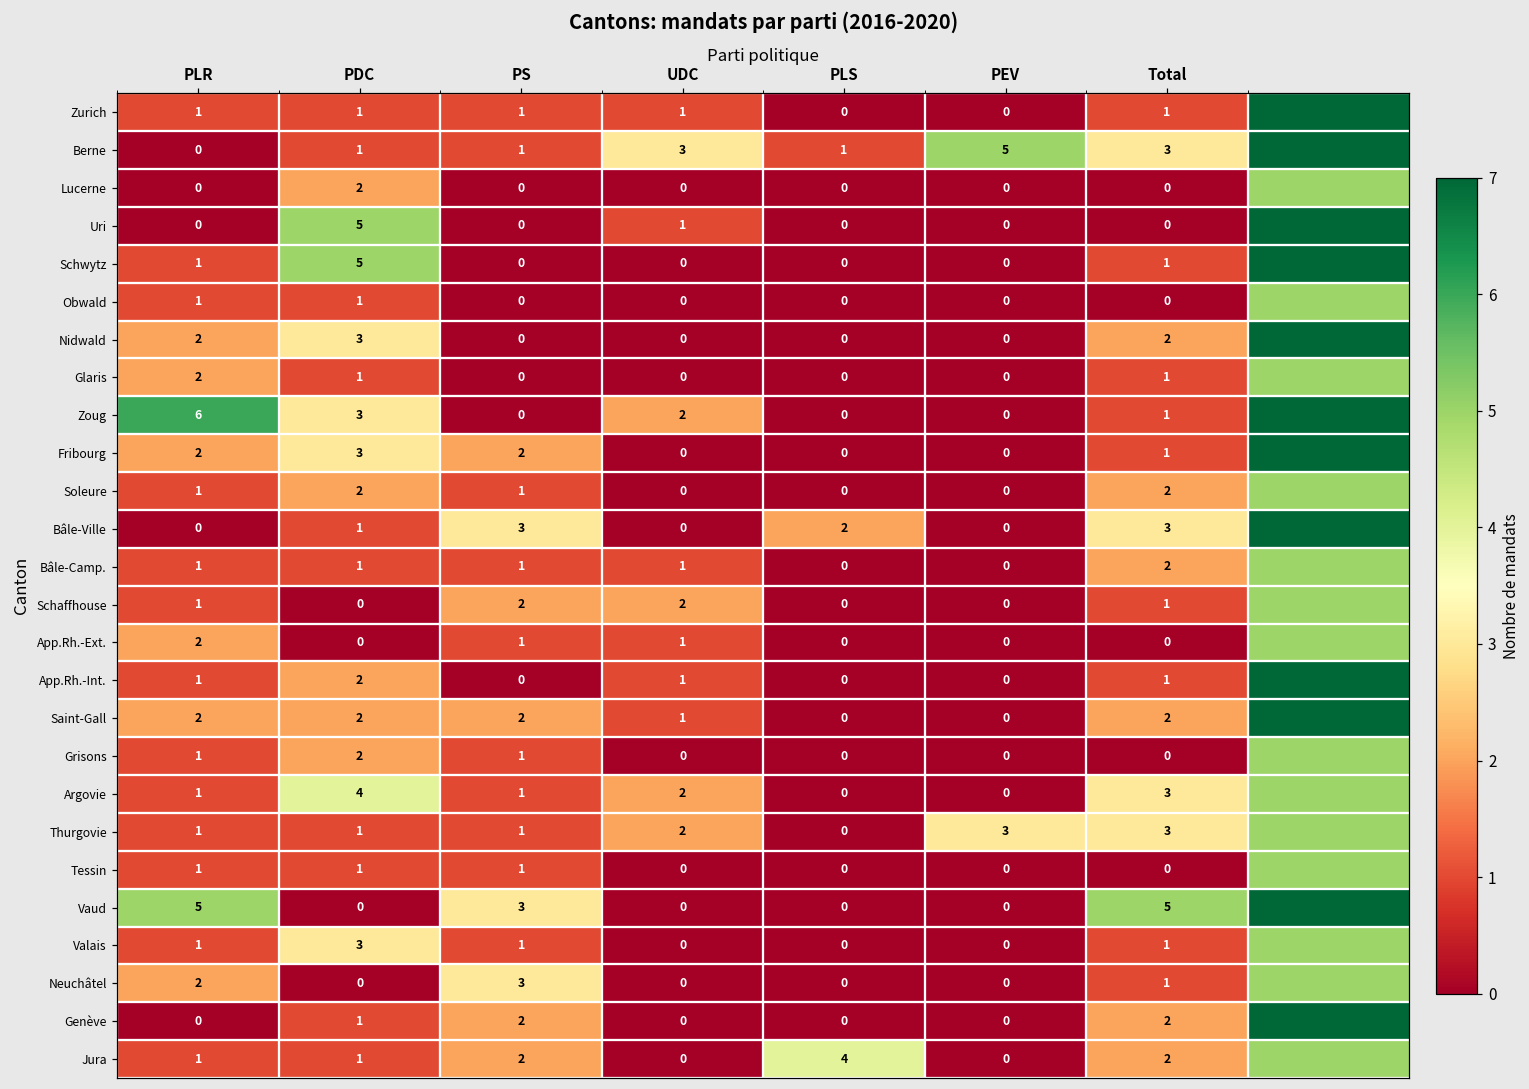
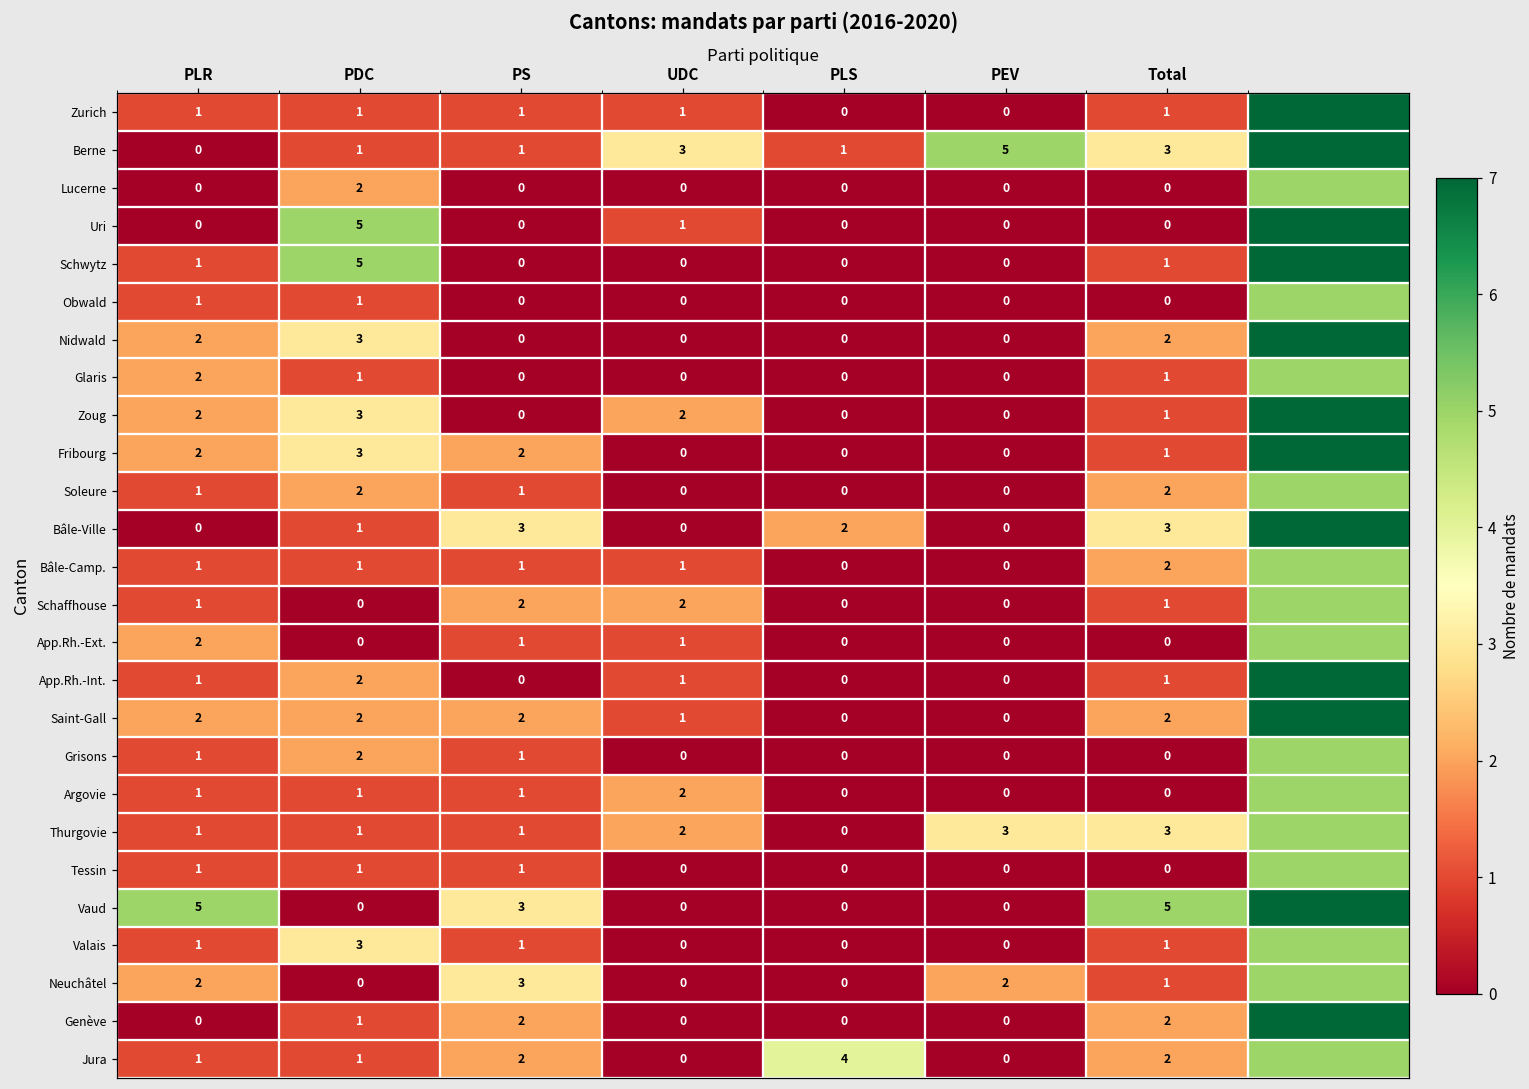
  {
    "Zurich": {
      "PLR": 1,
      "PDC": 1,
      "PS": 1,
      "UDC": 1,
      "PLS": 0,
      "PEV": 0,
      "Total": 1
    },
    "Berne": {
      "PLR": 0,
      "PDC": 1,
      "PS": 1,
      "UDC": 3,
      "PLS": 1,
      "PEV": 5,
      "Total": 3
    },
    "Lucerne": {
      "PLR": 0,
      "PDC": 2,
      "PS": 0,
      "UDC": 0,
      "PLS": 0,
      "PEV": 0,
      "Total": 0
    },
    "Uri": {
      "PLR": 0,
      "PDC": 5,
      "PS": 0,
      "UDC": 1,
      "PLS": 0,
      "PEV": 0,
      "Total": 0
    },
    "Schwytz": {
      "PLR": 1,
      "PDC": 5,
      "PS": 0,
      "UDC": 0,
      "PLS": 0,
      "PEV": 0,
      "Total": 1
    },
    "Obwald": {
      "PLR": 1,
      "PDC": 1,
      "PS": 0,
      "UDC": 0,
      "PLS": 0,
      "PEV": 0,
      "Total": 0
    },
    "Nidwald": {
      "PLR": 2,
      "PDC": 3,
      "PS": 0,
      "UDC": 0,
      "PLS": 0,
      "PEV": 0,
      "Total": 2
    },
    "Glaris": {
      "PLR": 2,
      "PDC": 1,
      "PS": 0,
      "UDC": 0,
      "PLS": 0,
      "PEV": 0,
      "Total": 1
    },
    "Zoug": {
-     "PLR": 6,
+     "PLR": 2,
      "PDC": 3,
      "PS": 0,
      "UDC": 2,
      "PLS": 0,
      "PEV": 0,
      "Total": 1
    },
    "Fribourg": {
      "PLR": 2,
      "PDC": 3,
      "PS": 2,
      "UDC": 0,
      "PLS": 0,
      "PEV": 0,
      "Total": 1
    },
    "Soleure": {
      "PLR": 1,
      "PDC": 2,
      "PS": 1,
      "UDC": 0,
      "PLS": 0,
      "PEV": 0,
      "Total": 2
    },
    "Bâle-Ville": {
      "PLR": 0,
      "PDC": 1,
      "PS": 3,
      "UDC": 0,
      "PLS": 2,
      "PEV": 0,
      "Total": 3
    },
    "Bâle-Camp.": {
      "PLR": 1,
      "PDC": 1,
      "PS": 1,
      "UDC": 1,
      "PLS": 0,
      "PEV": 0,
      "Total": 2
    },
    "Schaffhouse": {
      "PLR": 1,
      "PDC": 0,
      "PS": 2,
      "UDC": 2,
      "PLS": 0,
      "PEV": 0,
      "Total": 1
    },
    "App.Rh.-Ext.": {
      "PLR": 2,
      "PDC": 0,
      "PS": 1,
      "UDC": 1,
      "PLS": 0,
      "PEV": 0,
      "Total": 0
    },
    "App.Rh.-Int.": {
      "PLR": 1,
      "PDC": 2,
      "PS": 0,
      "UDC": 1,
      "PLS": 0,
      "PEV": 0,
      "Total": 1
    },
    "Saint-Gall": {
      "PLR": 2,
      "PDC": 2,
      "PS": 2,
      "UDC": 1,
      "PLS": 0,
      "PEV": 0,
      "Total": 2
    },
    "Grisons": {
      "PLR": 1,
      "PDC": 2,
      "PS": 1,
      "UDC": 0,
      "PLS": 0,
      "PEV": 0,
      "Total": 0
    },
    "Argovie": {
      "PLR": 1,
-     "PDC": 4,
+     "PDC": 1,
      "PS": 1,
      "UDC": 2,
      "PLS": 0,
      "PEV": 0,
-     "Total": 3
+     "Total": 0
    },
    "Thurgovie": {
      "PLR": 1,
      "PDC": 1,
      "PS": 1,
      "UDC": 2,
      "PLS": 0,
      "PEV": 3,
      "Total": 3
    },
    "Tessin": {
      "PLR": 1,
      "PDC": 1,
      "PS": 1,
      "UDC": 0,
      "PLS": 0,
      "PEV": 0,
      "Total": 0
    },
    "Vaud": {
      "PLR": 5,
      "PDC": 0,
      "PS": 3,
      "UDC": 0,
      "PLS": 0,
      "PEV": 0,
      "Total": 5
    },
    "Valais": {
      "PLR": 1,
      "PDC": 3,
      "PS": 1,
      "UDC": 0,
      "PLS": 0,
      "PEV": 0,
      "Total": 1
    },
    "Neuchâtel": {
      "PLR": 2,
      "PDC": 0,
      "PS": 3,
      "UDC": 0,
      "PLS": 0,
-     "PEV": 0,
+     "PEV": 2,
      "Total": 1
    },
    "Genève": {
      "PLR": 0,
      "PDC": 1,
      "PS": 2,
      "UDC": 0,
      "PLS": 0,
      "PEV": 0,
      "Total": 2
    },
    "Jura": {
      "PLR": 1,
      "PDC": 1,
      "PS": 2,
      "UDC": 0,
      "PLS": 4,
      "PEV": 0,
      "Total": 2
    }
  }
